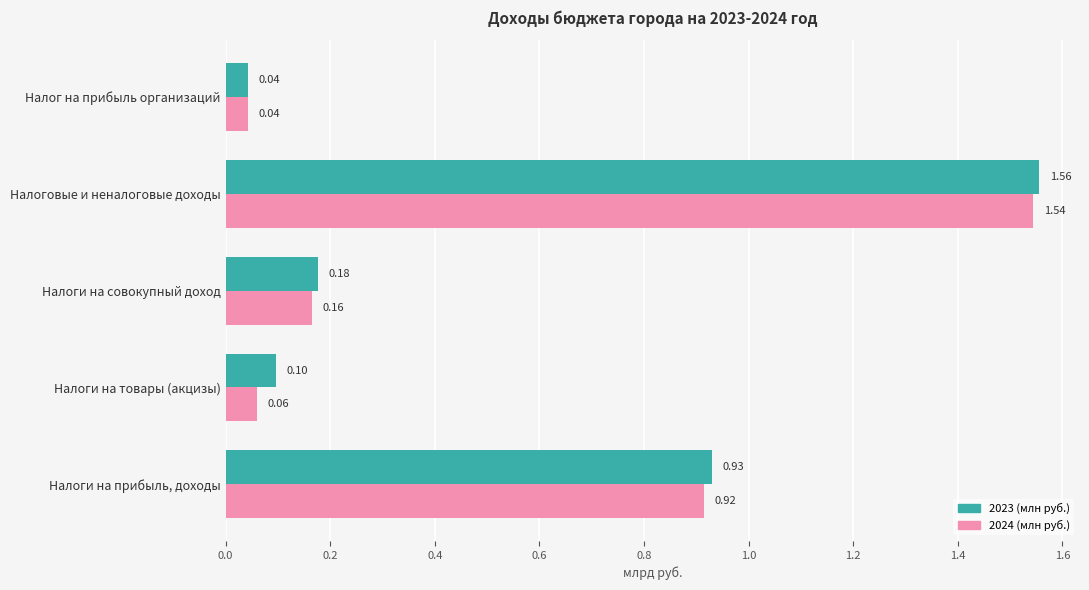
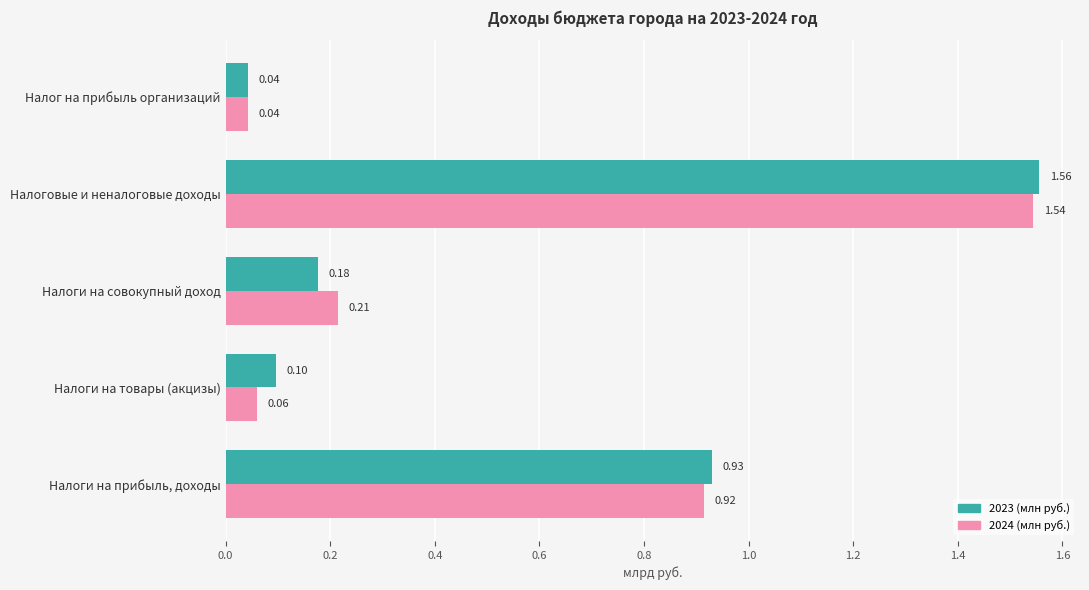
  {
    "2023 (млн руб.)": {
      "Налог на прибыль организаций": 0.04,
      "Налоговые и неналоговые доходы": 1.56,
      "Налоги на совокупный доход": 0.18,
      "Налоги на товары (акцизы)": 0.10,
      "Налоги на прибыль, доходы": 0.93
    },
    "2024 (млн руб.)": {
      "Налог на прибыль организаций": 0.04,
      "Налоговые и неналоговые доходы": 1.54,
-     "Налоги на совокупный доход": 0.16,
+     "Налоги на совокупный доход": 0.21,
      "Налоги на товары (акцизы)": 0.06,
      "Налоги на прибыль, доходы": 0.92
    }
  }
